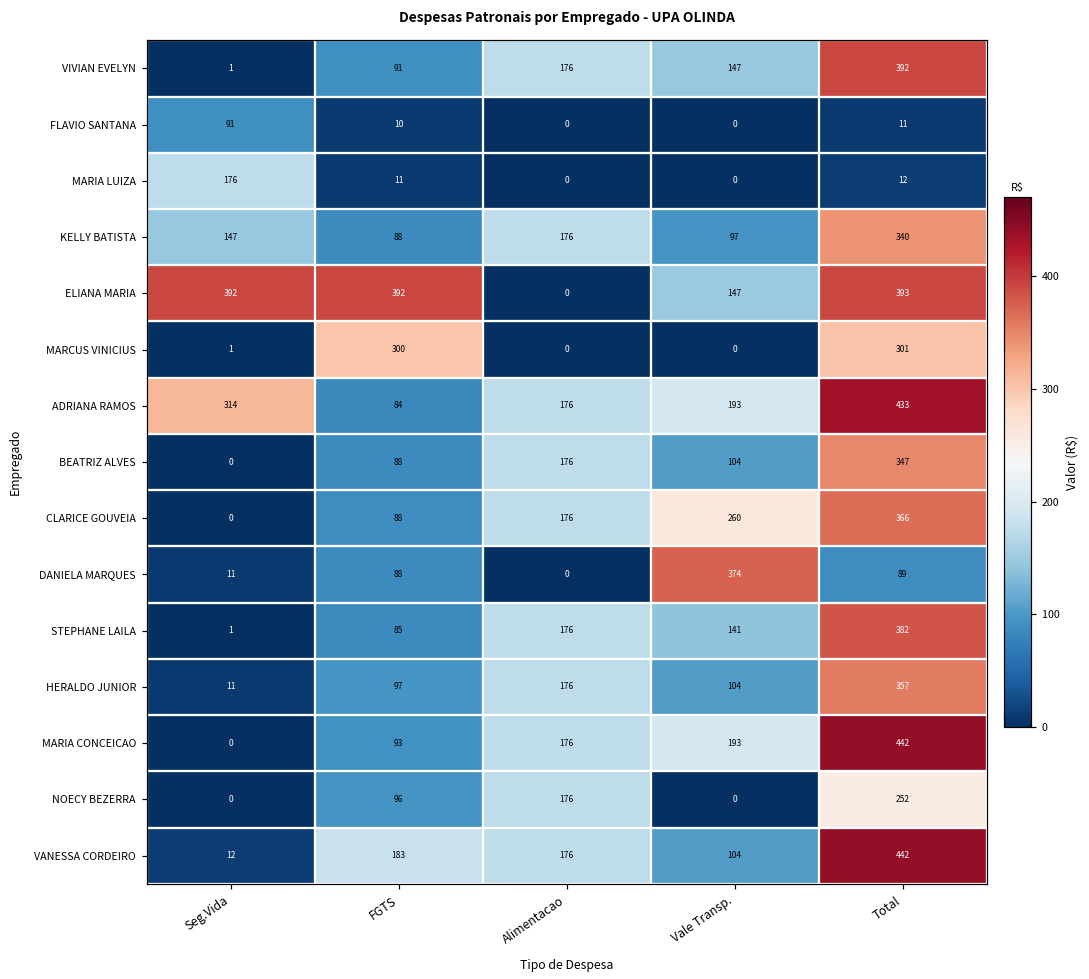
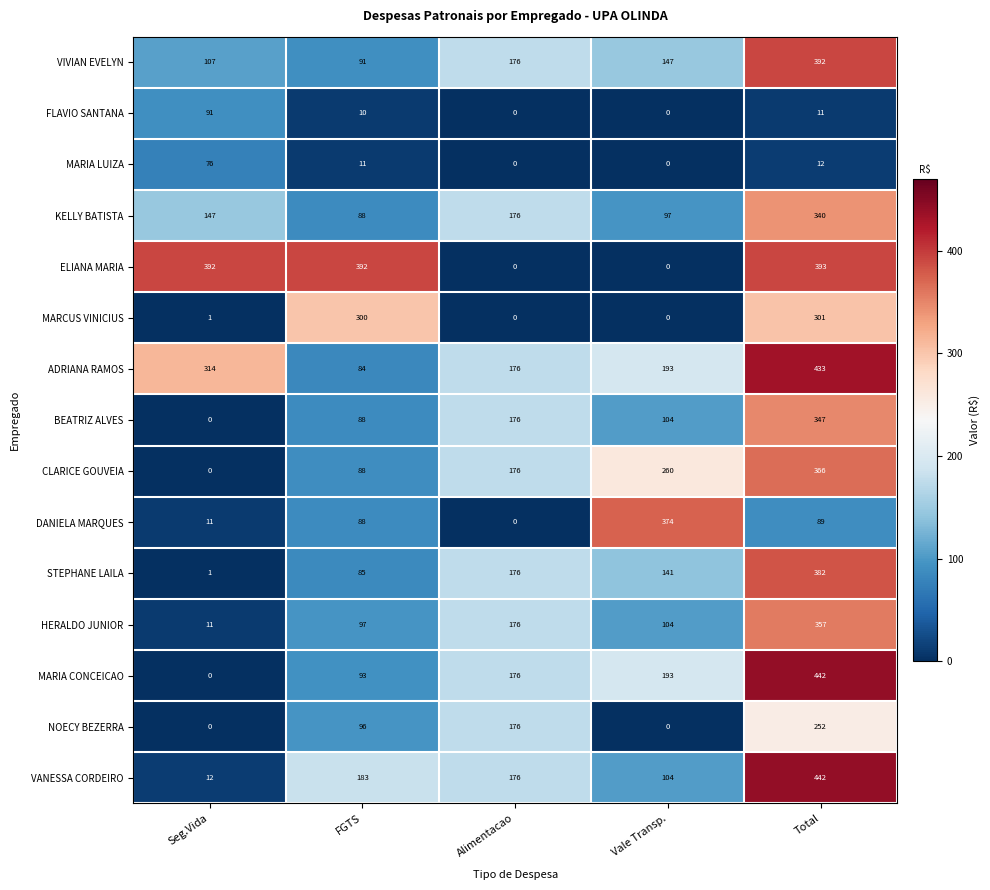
  {
    "VIVIAN EVELYN": {
-     "Seg.Vida": 1,
+     "Seg.Vida": 107,
      "FGTS": 91,
      "Alimentacao": 176,
      "Vale Transp.": 147,
      "Total": 392
    },
    "FLAVIO SANTANA": {
      "Seg.Vida": 91,
      "FGTS": 10,
      "Alimentacao": 0,
      "Vale Transp.": 0,
      "Total": 11
    },
    "MARIA LUIZA": {
-     "Seg.Vida": 176,
+     "Seg.Vida": 76,
      "FGTS": 11,
      "Alimentacao": 0,
      "Vale Transp.": 0,
      "Total": 12
    },
    "KELLY BATISTA": {
      "Seg.Vida": 147,
      "FGTS": 88,
      "Alimentacao": 176,
      "Vale Transp.": 97,
      "Total": 340
    },
    "ELIANA MARIA": {
      "Seg.Vida": 392,
      "FGTS": 392,
      "Alimentacao": 0,
-     "Vale Transp.": 147,
+     "Vale Transp.": 0,
      "Total": 393
    },
    "MARCUS VINICIUS": {
      "Seg.Vida": 1,
      "FGTS": 300,
      "Alimentacao": 0,
      "Vale Transp.": 0,
      "Total": 301
    },
    "ADRIANA RAMOS": {
      "Seg.Vida": 314,
      "FGTS": 84,
      "Alimentacao": 176,
      "Vale Transp.": 193,
      "Total": 433
    },
    "BEATRIZ ALVES": {
      "Seg.Vida": 0,
      "FGTS": 88,
      "Alimentacao": 176,
      "Vale Transp.": 104,
      "Total": 347
    },
    "CLARICE GOUVEIA": {
      "Seg.Vida": 0,
      "FGTS": 88,
      "Alimentacao": 176,
      "Vale Transp.": 260,
      "Total": 366
    },
    "DANIELA MARQUES": {
      "Seg.Vida": 11,
      "FGTS": 88,
      "Alimentacao": 0,
      "Vale Transp.": 374,
      "Total": 89
    },
    "STEPHANE LAILA": {
      "Seg.Vida": 1,
      "FGTS": 85,
      "Alimentacao": 176,
      "Vale Transp.": 141,
      "Total": 382
    },
    "HERALDO JUNIOR": {
      "Seg.Vida": 11,
      "FGTS": 97,
      "Alimentacao": 176,
      "Vale Transp.": 104,
      "Total": 357
    },
    "MARIA CONCEICAO": {
      "Seg.Vida": 0,
      "FGTS": 93,
      "Alimentacao": 176,
      "Vale Transp.": 193,
      "Total": 442
    },
    "NOECY BEZERRA": {
      "Seg.Vida": 0,
      "FGTS": 96,
      "Alimentacao": 176,
      "Vale Transp.": 0,
      "Total": 252
    },
    "VANESSA CORDEIRO": {
      "Seg.Vida": 12,
      "FGTS": 183,
      "Alimentacao": 176,
      "Vale Transp.": 104,
      "Total": 442
    }
  }
